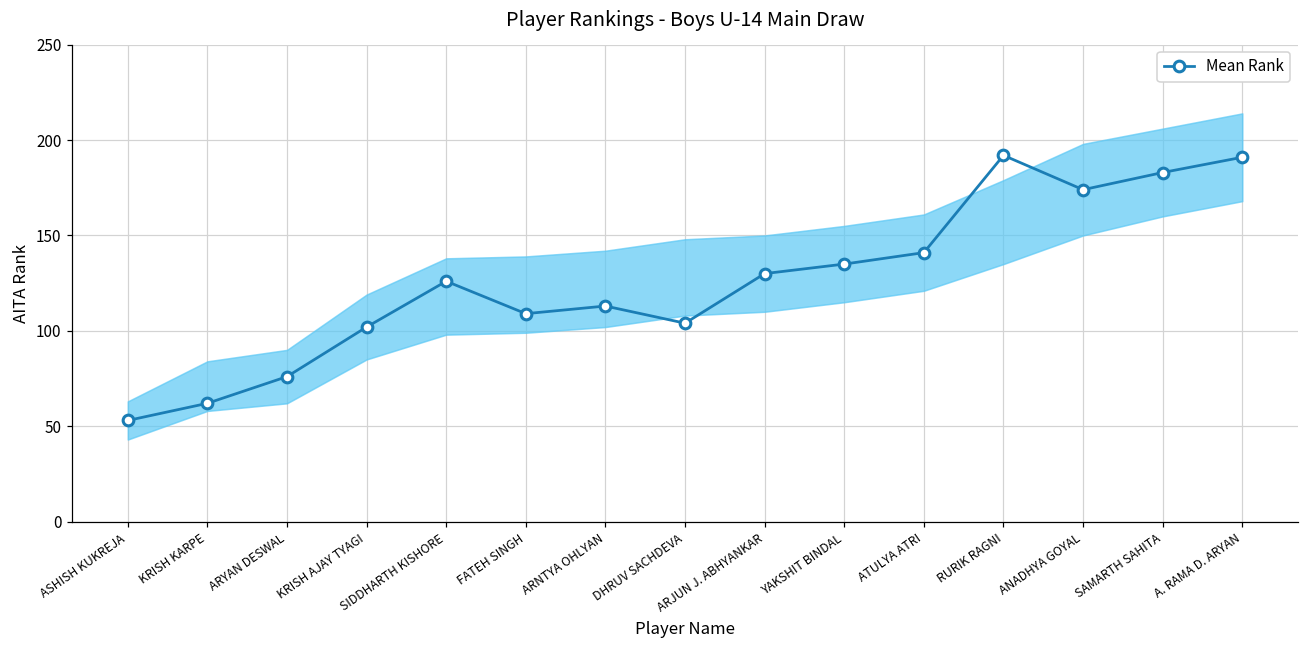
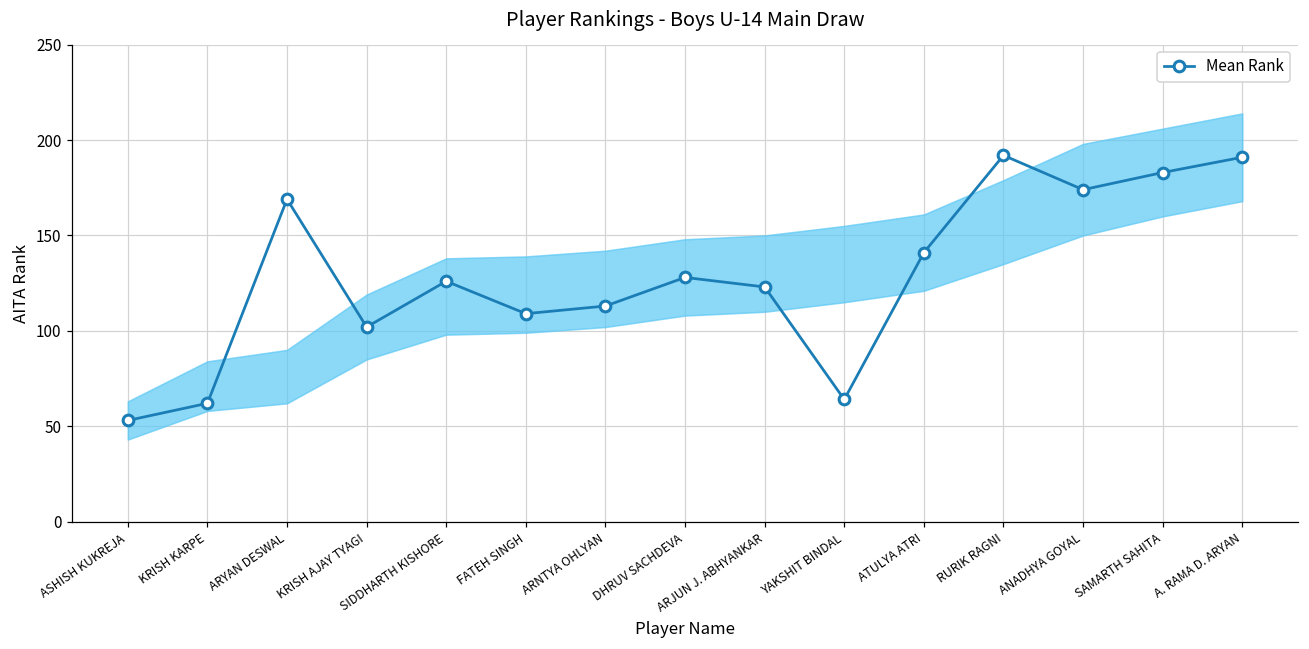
  {
    "Mean Rank": {
      "ASHISH KUKREJA": 53,
      "KRISH KARPE": 62,
-     "ARYAN DESWAL": 76,
+     "ARYAN DESWAL": 169,
      "KRISH AJAY TYAGI": 102,
      "SIDDHARTH KISHORE": 126,
      "FATEH SINGH": 109,
      "ARNTYA OHLYAN": 113,
-     "DHRUV SACHDEVA": 104,
-     "ARJUN J. ABHYANKAR": 130,
-     "YAKSHIT BINDAL": 135,
+     "DHRUV SACHDEVA": 128,
+     "ARJUN J. ABHYANKAR": 123,
+     "YAKSHIT BINDAL": 64,
      "ATULYA ATRI": 141,
      "RURIK RAGNI": 192,
      "ANADHYA GOYAL": 174,
      "SAMARTH SAHITA": 183,
      "A. RAMA D. ARYAN": 191
    }
  }
